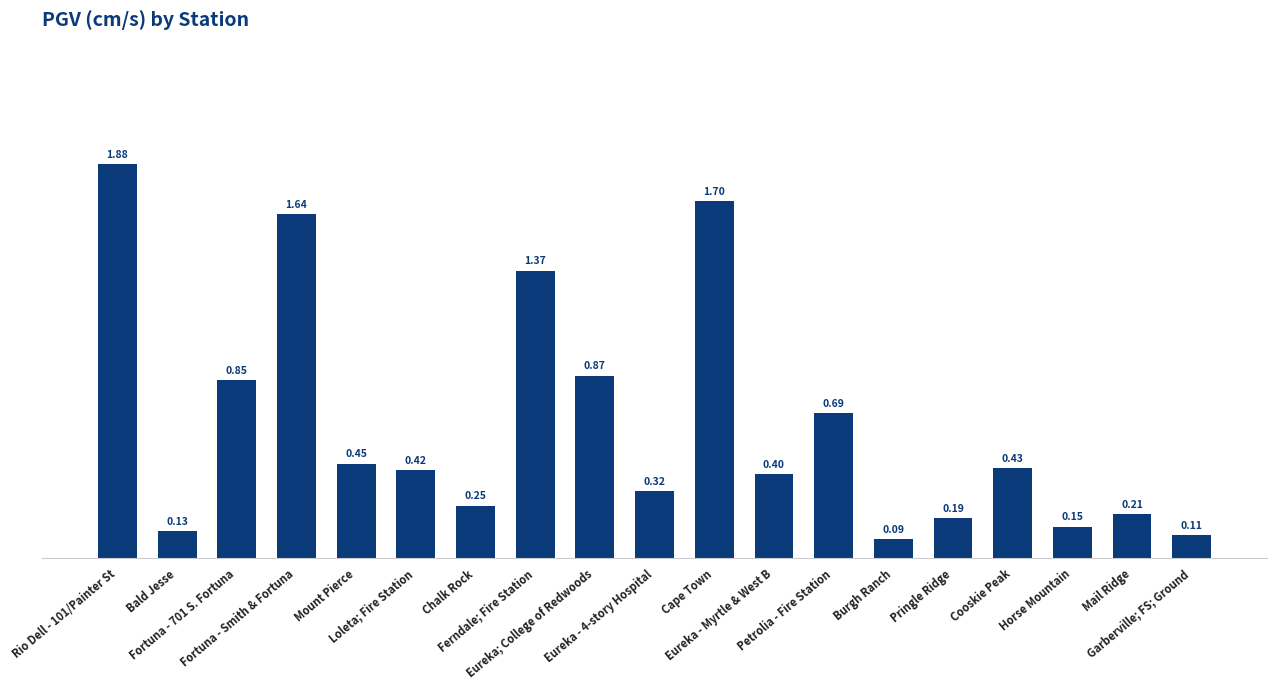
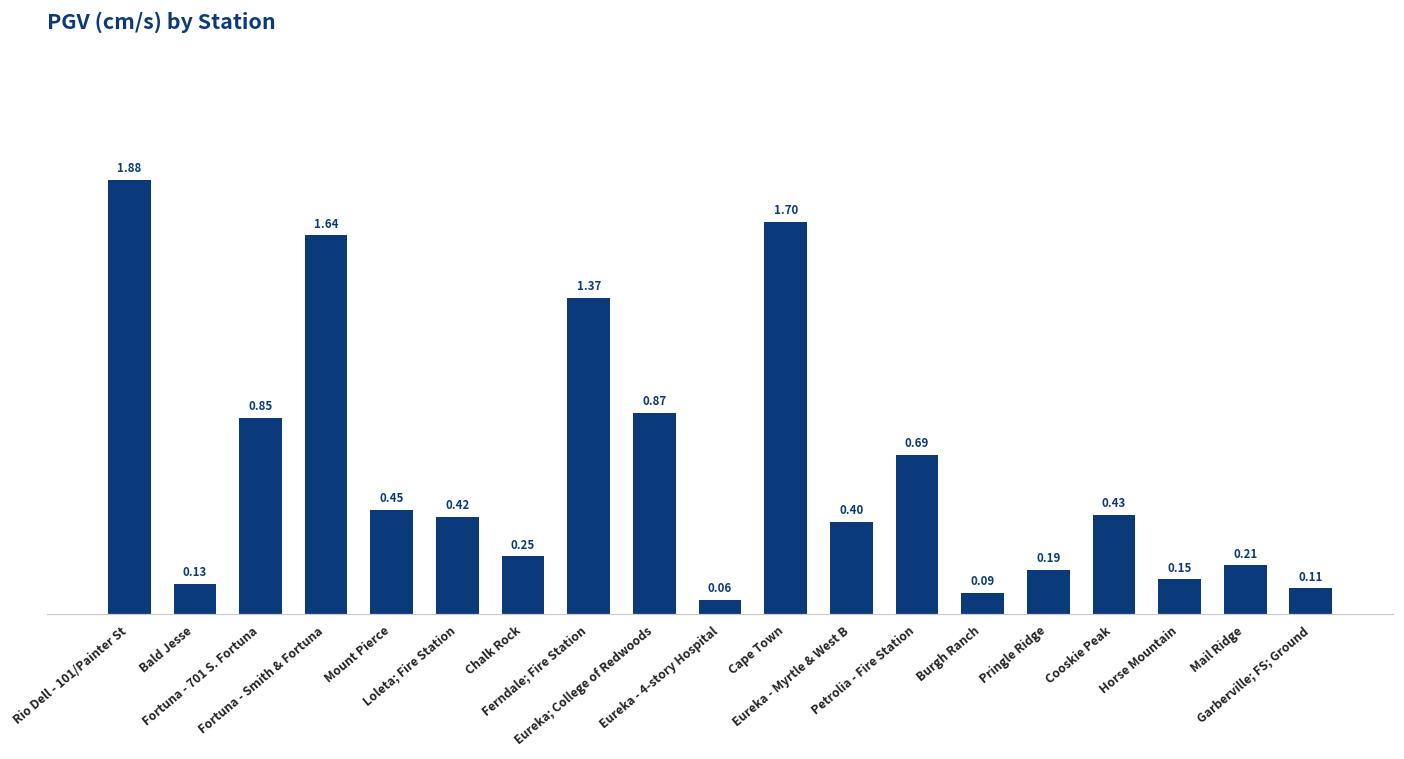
  {
    "Rio Dell - 101/Painter St": 1.88,
    "Bald Jesse": 0.13,
    "Fortuna - 701 S. Fortuna": 0.85,
    "Fortuna - Smith & Fortuna": 1.64,
    "Mount Pierce": 0.45,
    "Loleta; Fire Station": 0.42,
    "Chalk Rock": 0.25,
    "Ferndale; Fire Station": 1.37,
    "Eureka; College of Redwoods": 0.87,
-   "Eureka - 4-story Hospital": 0.32,
+   "Eureka - 4-story Hospital": 0.06,
    "Cape Town": 1.70,
    "Eureka - Myrtle & West B": 0.40,
    "Petrolia - Fire Station": 0.69,
    "Burgh Ranch": 0.09,
    "Pringle Ridge": 0.19,
    "Cooskie Peak": 0.43,
    "Horse Mountain": 0.15,
    "Mail Ridge": 0.21,
    "Garberville; FS; Ground": 0.11
  }
